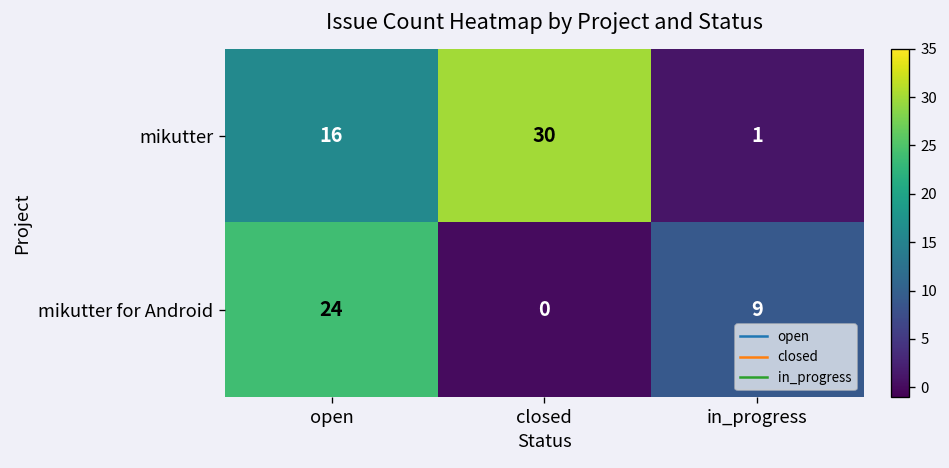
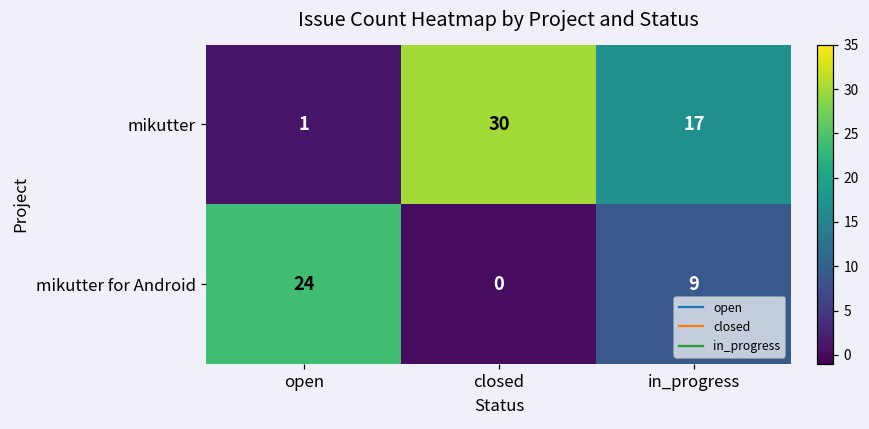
  {
    "mikutter": {
-     "open": 16,
+     "open": 1,
      "closed": 30,
-     "in_progress": 1
+     "in_progress": 17
    },
    "mikutter for Android": {
      "open": 24,
      "closed": 0,
      "in_progress": 9
    }
  }
